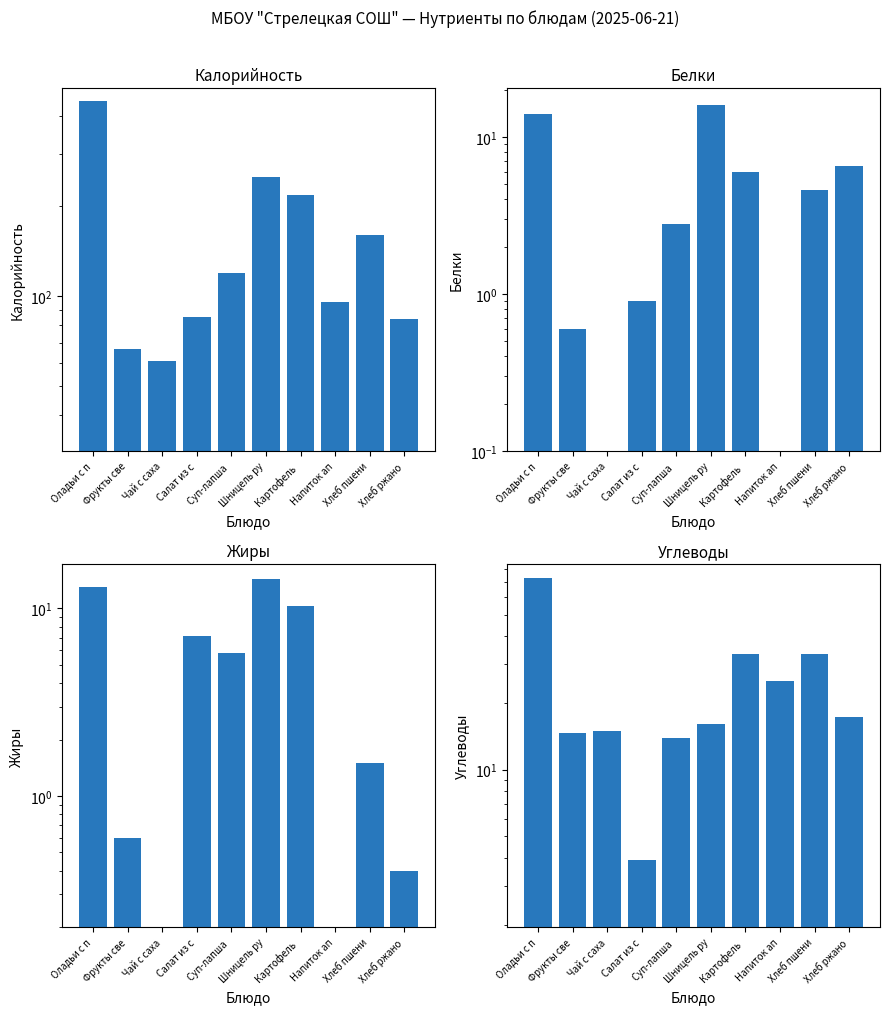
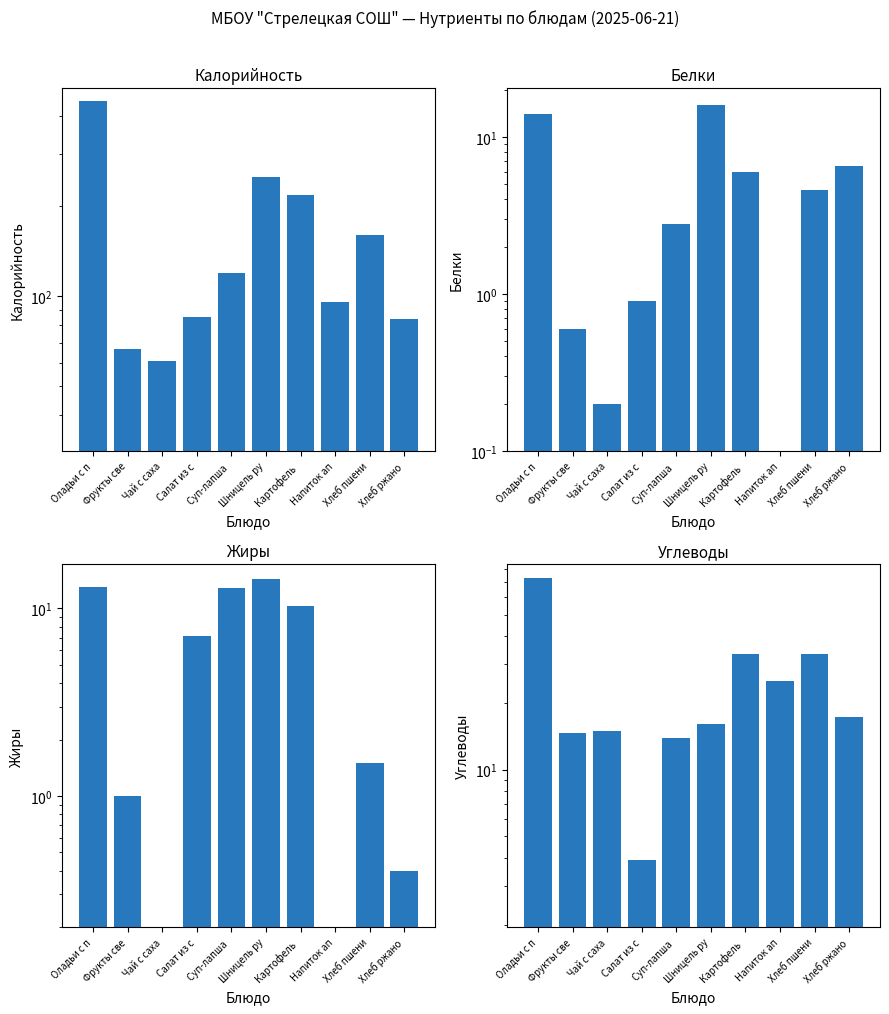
  {
    "Белки": {
      "Оладьи с п": 14,
      "Фрукты све": 0.6,
-     "Чай с саха": 0.1,
+     "Чай с саха": 0.2,
      "Салат из с": 0.9,
      "Суп-лапша": 2.8,
      "Шницель ру": 16,
      "Картофель": 6.0,
      "Напиток ап": 0.1,
      "Хлеб пшени": 4.6,
      "Хлеб ржано": 6.5
    },
    "Жиры": {
      "Оладьи с п": 13,
-     "Фрукты све": 0.6,
+     "Фрукты све": 1.0,
      "Салат из с": 7.1,
-     "Суп-лапша": 5.8,
+     "Суп-лапша": 13,
      "Шницель ру": 14,
      "Картофель": 10,
      "Хлеб пшени": 1.5,
      "Хлеб ржано": 0.4
    }
  }
